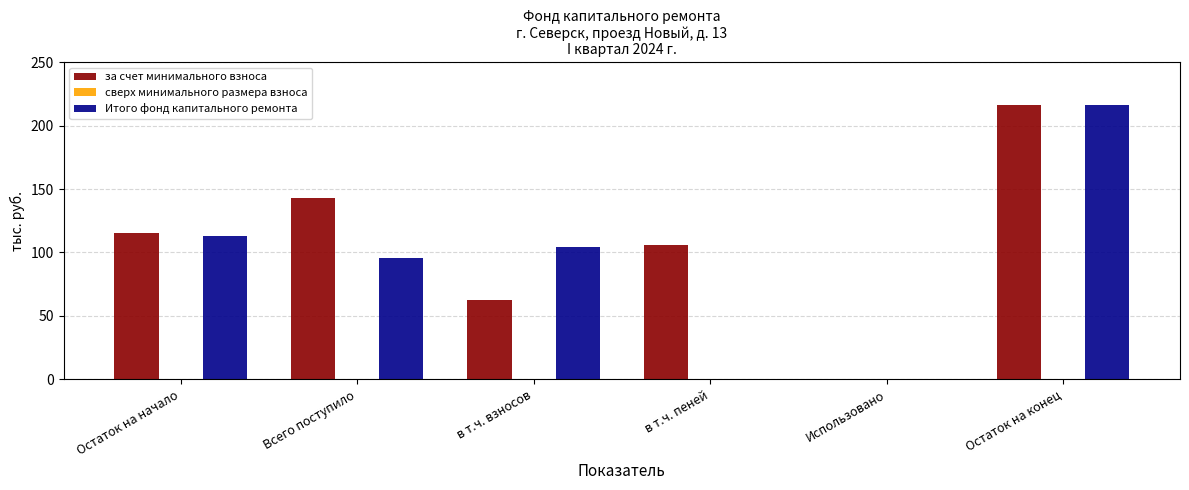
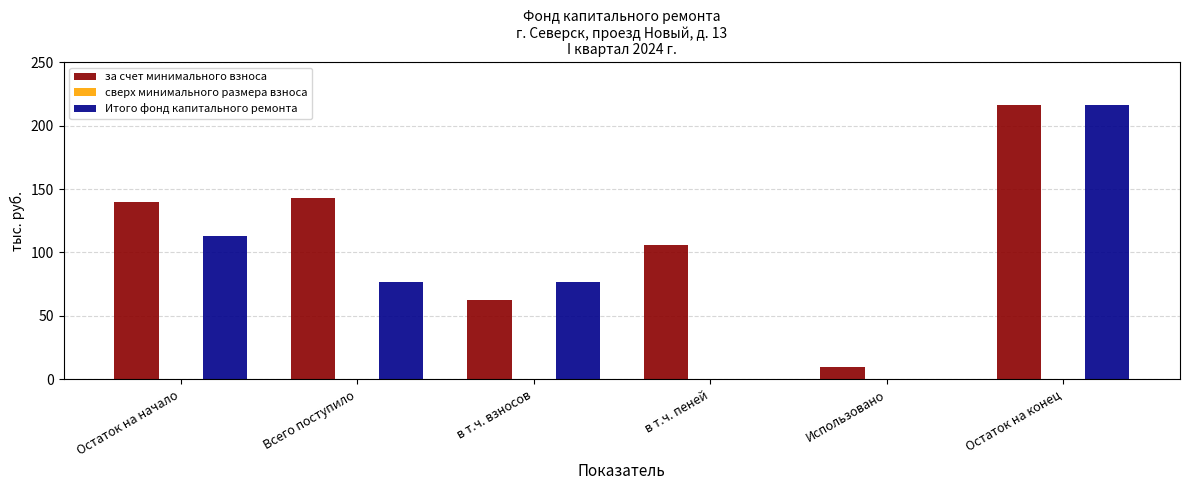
  {
    "за счет минимального взноса": {
-     "Остаток на начало": 116,
+     "Остаток на начало": 140,
      "Всего поступило": 143,
      "в т.ч. взносов": 62,
      "в т.ч. пеней": 106,
-     "Использовано": 0,
+     "Использовано": 9,
      "Остаток на конец": 217
    },
    "сверх минимального размера взноса": {
      "Остаток на начало": 0,
      "Всего поступило": 0,
      "в т.ч. взносов": 0,
      "в т.ч. пеней": 0,
      "Использовано": 0,
      "Остаток на конец": 0
    },
    "Итого фонд капитального ремонта": {
      "Остаток на начало": 113,
-     "Всего поступило": 96,
-     "в т.ч. взносов": 105,
+     "Всего поступило": 77,
+     "в т.ч. взносов": 77,
      "Использовано": 0,
      "Остаток на конец": 217
    }
  }
